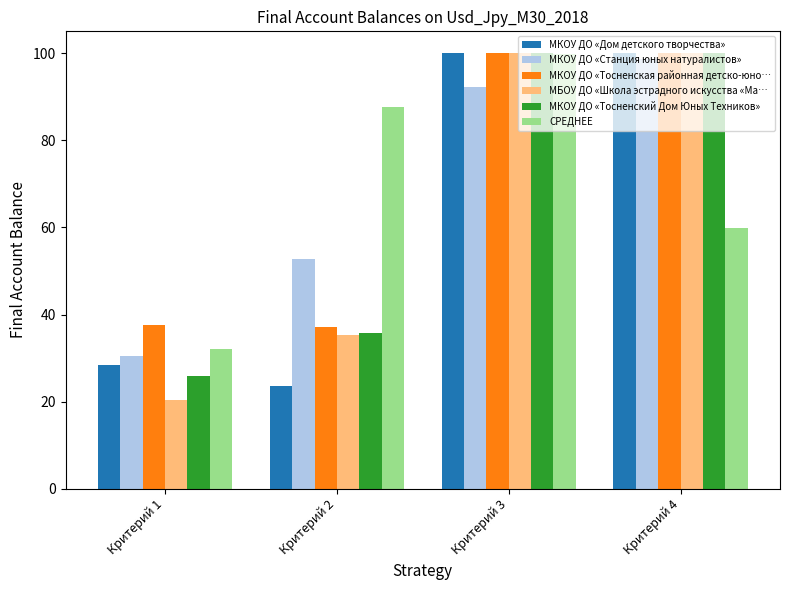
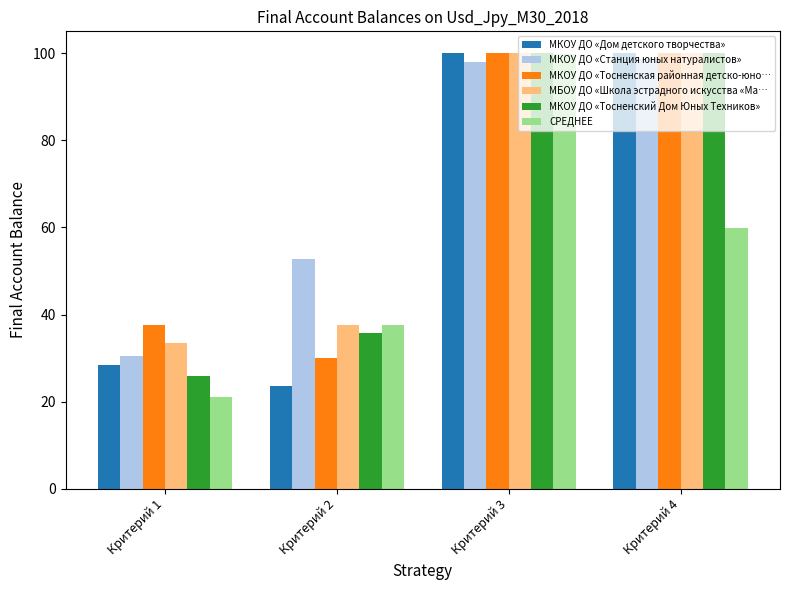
  {
    "МКОУ ДО «Дом детского творчества»": {
      "Критерий 1": 29,
      "Критерий 2": 24,
      "Критерий 3": 100
    },
    "МКОУ ДО «Станция юных натуралистов»": {
      "Критерий 1": 30,
      "Критерий 2": 53,
-     "Критерий 3": 92
+     "Критерий 3": 98
    },
    "МКОУ ДО «Тосненская районная детско-юно…": {
      "Критерий 1": 37,
-     "Критерий 2": 37,
+     "Критерий 2": 30,
      "Критерий 3": 100
    },
    "МБОУ ДО «Школа эстрадного искусства «Ма…": {
-     "Критерий 1": 20,
-     "Критерий 2": 35
+     "Критерий 1": 33,
+     "Критерий 2": 38
    },
    "МКОУ ДО «Тосненский Дом Юных Техников»": {
      "Критерий 1": 26,
      "Критерий 2": 36
    },
    "СРЕДНЕЕ": {
-     "Критерий 1": 32,
-     "Критерий 2": 88,
+     "Критерий 1": 21,
+     "Критерий 2": 38,
      "Критерий 4": 60
    }
  }
